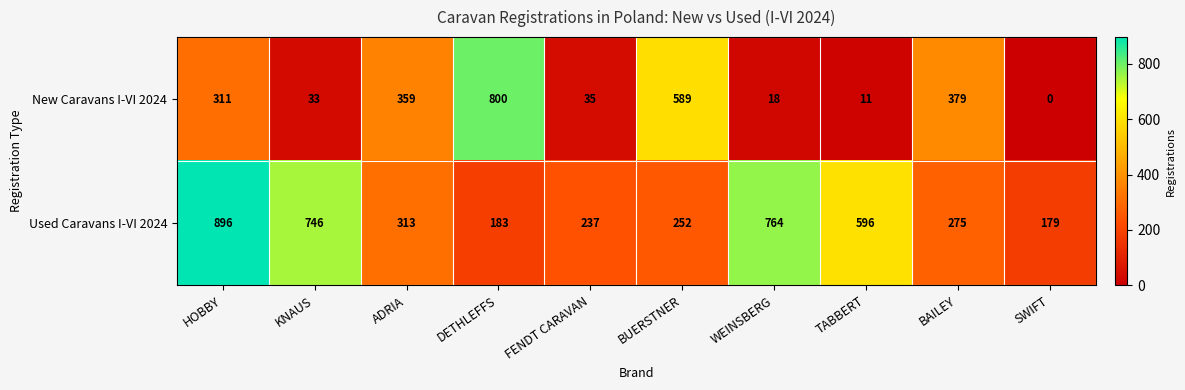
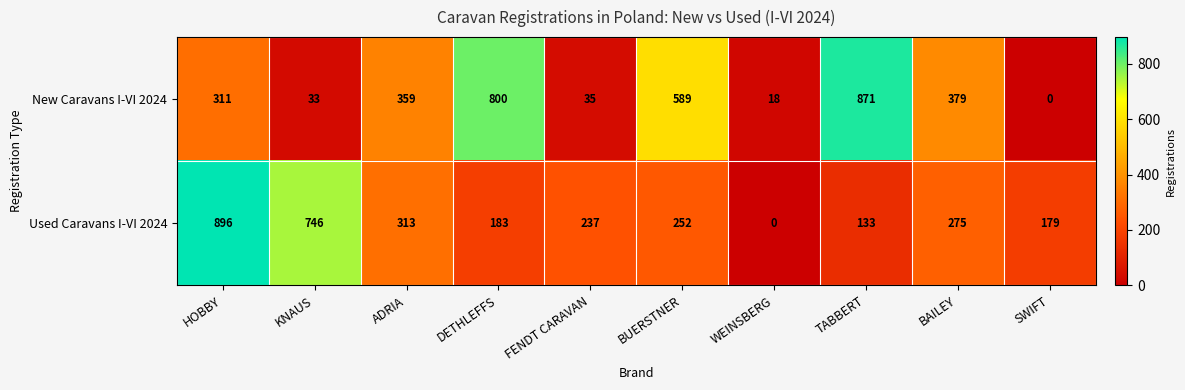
  {
    "New Caravans I-VI 2024": {
      "HOBBY": 311,
      "KNAUS": 33,
      "ADRIA": 359,
      "DETHLEFFS": 800,
      "FENDT CARAVAN": 35,
      "BUERSTNER": 589,
      "WEINSBERG": 18,
-     "TABBERT": 11,
+     "TABBERT": 871,
      "BAILEY": 379,
      "SWIFT": 0
    },
    "Used Caravans I-VI 2024": {
      "HOBBY": 896,
      "KNAUS": 746,
      "ADRIA": 313,
      "DETHLEFFS": 183,
      "FENDT CARAVAN": 237,
      "BUERSTNER": 252,
-     "WEINSBERG": 764,
-     "TABBERT": 596,
+     "WEINSBERG": 0,
+     "TABBERT": 133,
      "BAILEY": 275,
      "SWIFT": 179
    }
  }
